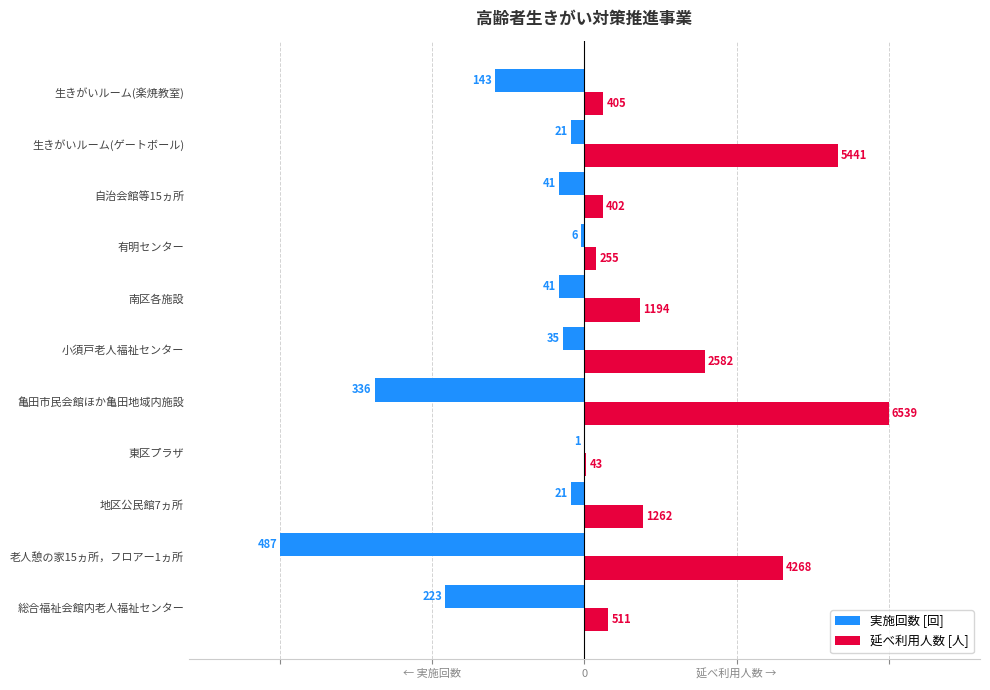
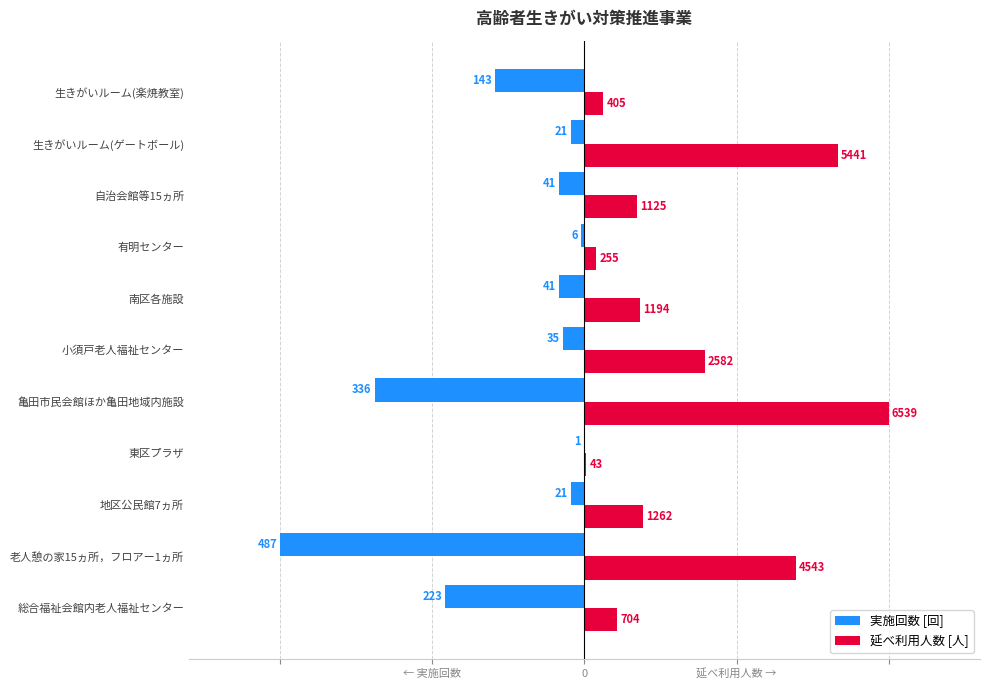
  {
    "延べ利用人数 [人]": {
-     "自治会館等15ヵ所": 402,
-     "老人憩の家15ヵ所，フロアー1ヵ所": 4268,
-     "総合福祉会館内老人福祉センター": 511
+     "自治会館等15ヵ所": 1125,
+     "老人憩の家15ヵ所，フロアー1ヵ所": 4543,
+     "総合福祉会館内老人福祉センター": 704
    }
  }
